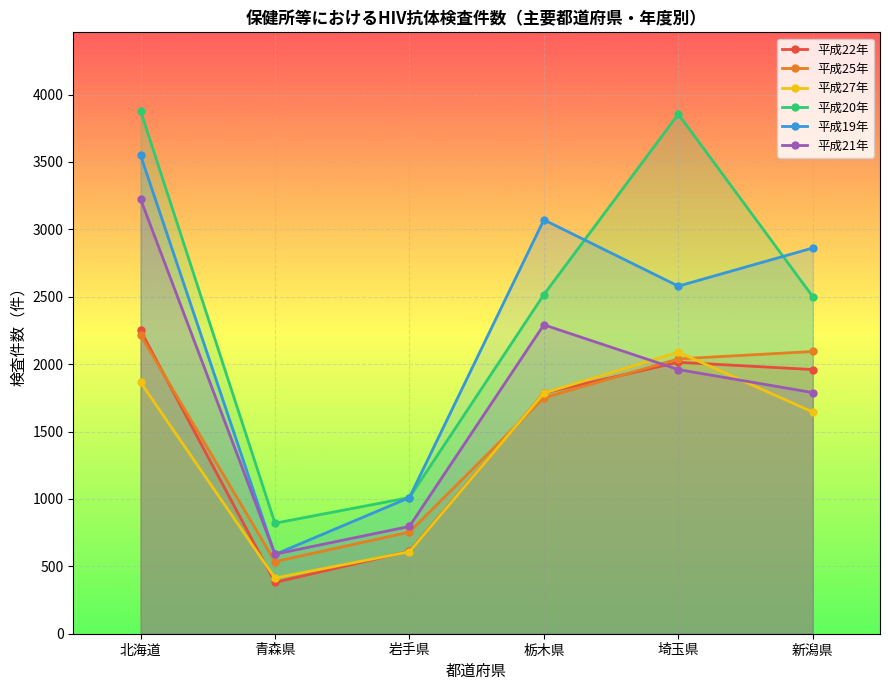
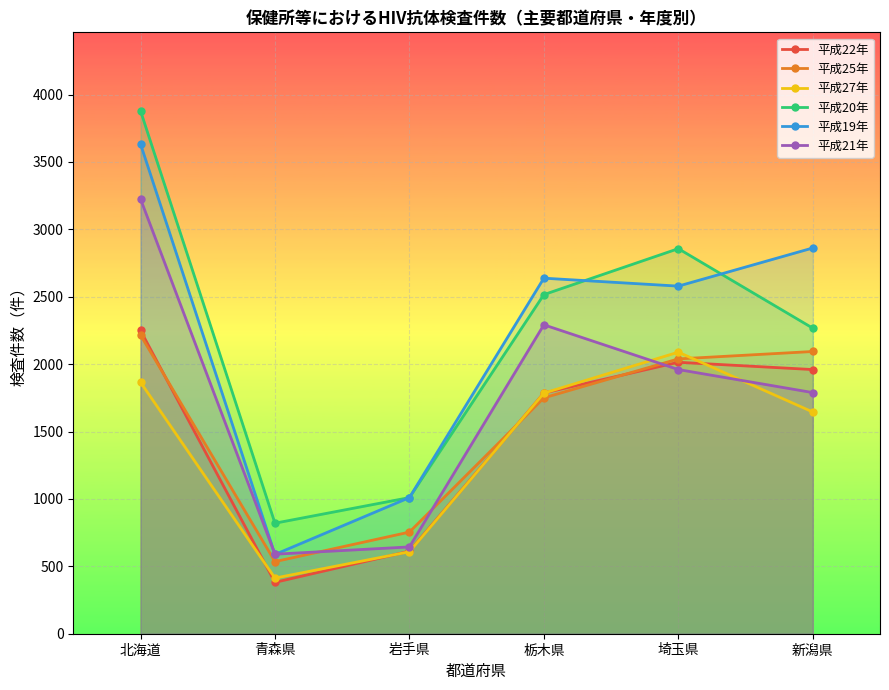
  {
    "平成27年": {
      "北海道": 1870,
      "青森県": 410,
      "埼玉県": 2090,
      "新潟県": 1650
    },
    "平成20年": {
      "北海道": 3880,
      "青森県": 820,
      "栃木県": 2520,
-     "埼玉県": 3860,
-     "新潟県": 2500
+     "埼玉県": 2860,
+     "新潟県": 2270
    },
    "平成19年": {
-     "北海道": 3550,
-     "栃木県": 3070,
+     "北海道": 3630,
+     "栃木県": 2640,
      "埼玉県": 2580,
      "新潟県": 2860
    },
    "平成21年": {
      "北海道": 3230,
-     "岩手県": 800,
+     "岩手県": 640,
      "栃木県": 2290,
      "埼玉県": 1960,
      "新潟県": 1790
    }
  }
